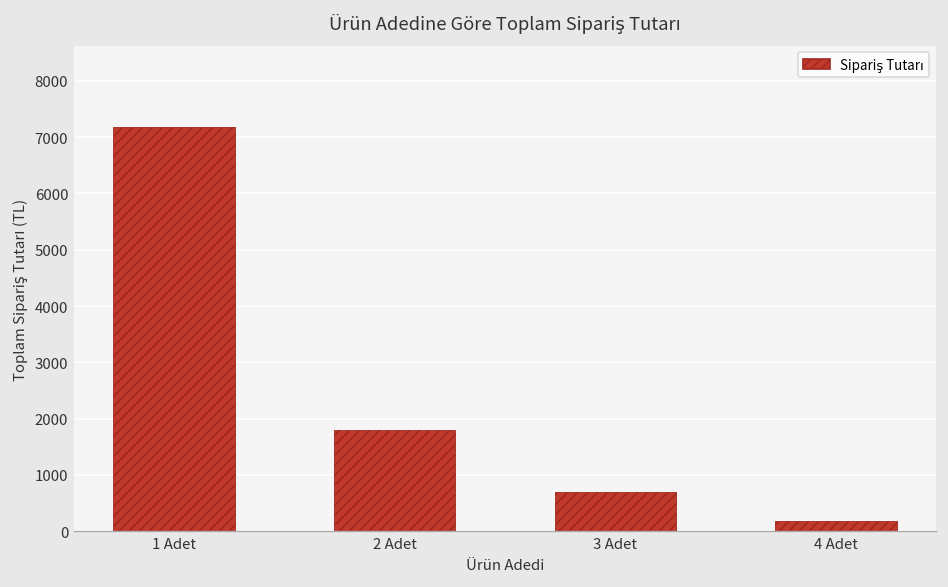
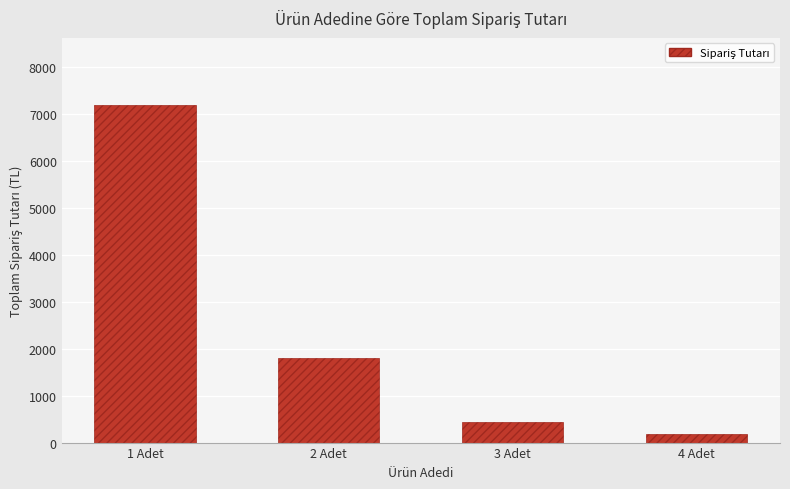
  {
    "1 Adet": 7200,
    "2 Adet": 1800,
-   "3 Adet": 700,
+   "3 Adet": 400,
    "4 Adet": 200
  }
